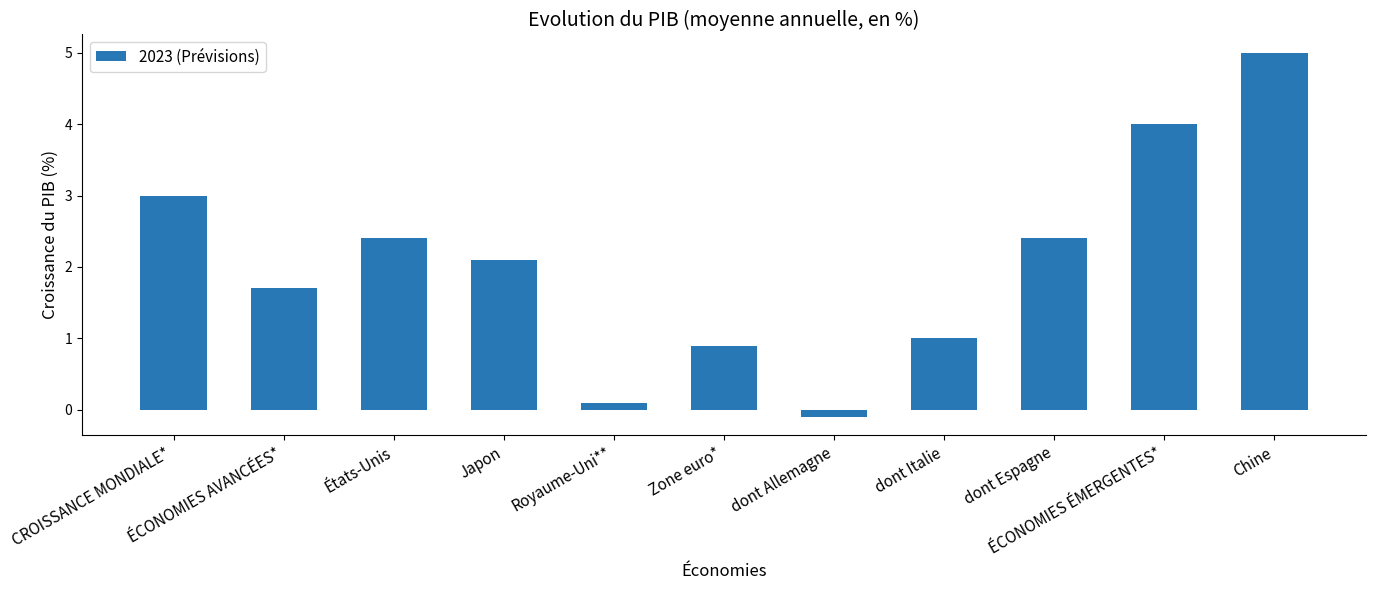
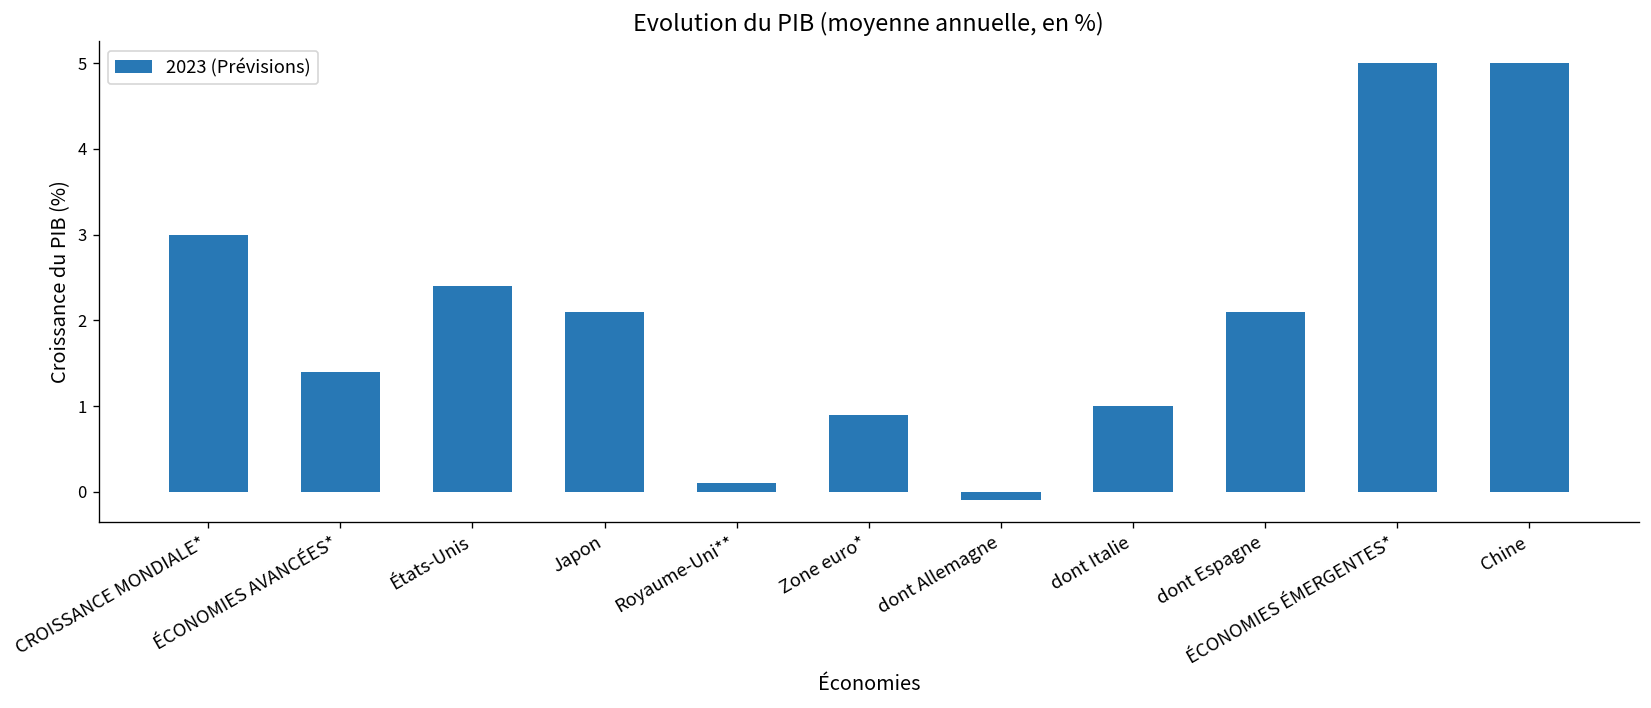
  {
    "CROISSANCE MONDIALE*": 3.0,
-   "ÉCONOMIES AVANCÉES*": 1.7,
+   "ÉCONOMIES AVANCÉES*": 1.4,
    "États-Unis": 2.4,
    "Japon": 2.1,
    "Royaume-Uni**": 0.1,
    "Zone euro*": 0.9,
    "dont Allemagne": -0.1,
    "dont Italie": 1.0,
-   "dont Espagne": 2.4,
-   "ÉCONOMIES ÉMERGENTES*": 4,
+   "dont Espagne": 2.1,
+   "ÉCONOMIES ÉMERGENTES*": 5,
    "Chine": 5.0
  }
